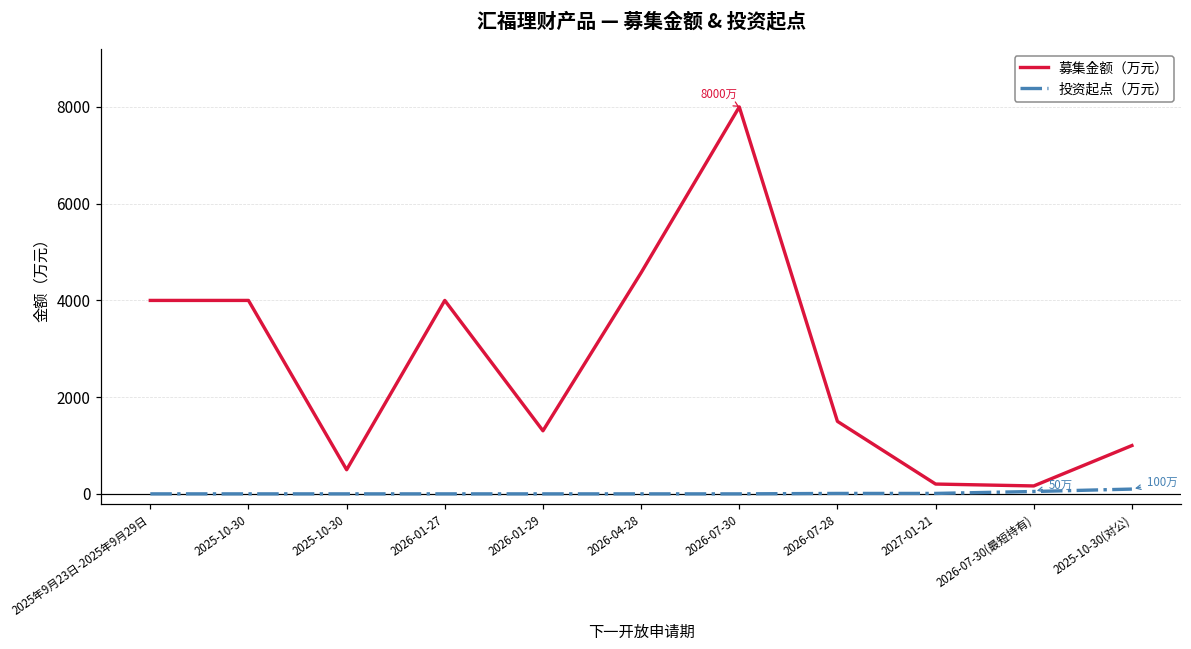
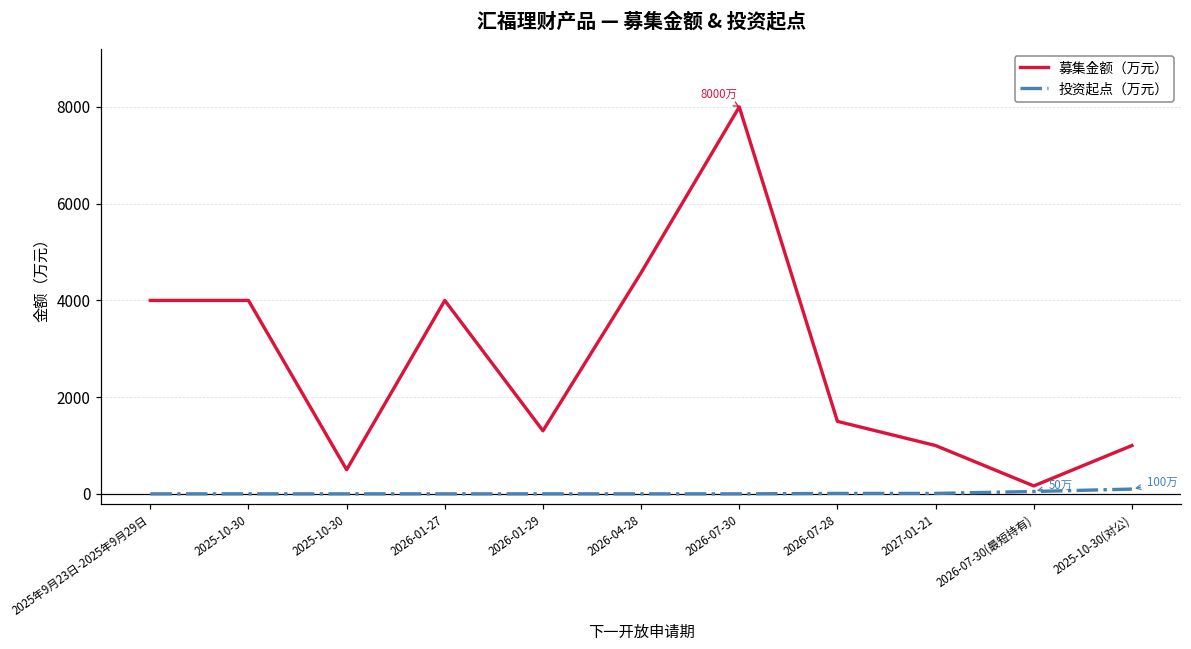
  {
    "募集金额（万元）": {
      "2025年9月23日-2025年9月29日": "4000",
      "2026-01-27": "4000",
      "2026-01-29": "1300",
      "2026-04-28": "4600",
      "2026-07-28": "1500",
-     "2027-01-21": "200",
+     "2027-01-21": "1000",
      "2025-10-30(对公)": "1000"
    },
    "投资起点（万元）": {
      "2026-07-30(最短持有)": "50万",
      "2025-10-30(对公)": "100万"
    }
  }
